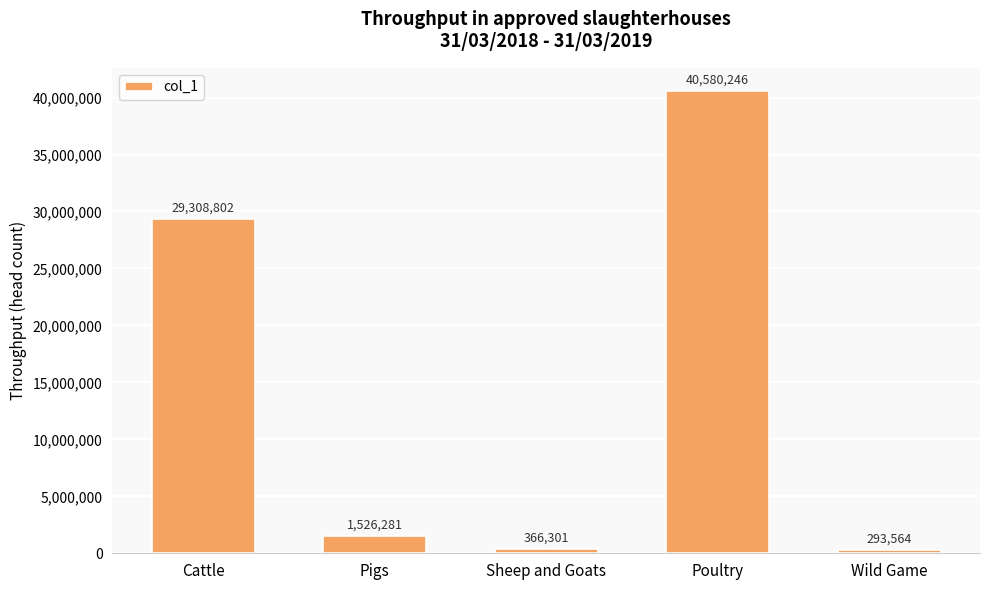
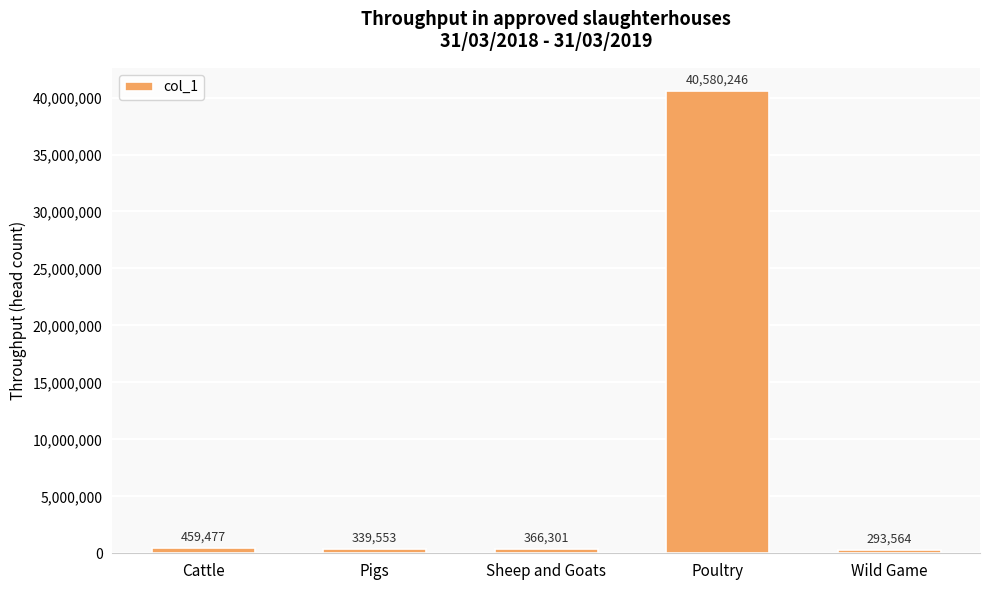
  {
-   "Cattle": "29,308,802",
-   "Pigs": "1,526,281",
+   "Cattle": "459,477",
+   "Pigs": "339,553",
    "Sheep and Goats": "366,301",
    "Poultry": "40,580,246",
    "Wild Game": "293,564"
  }
